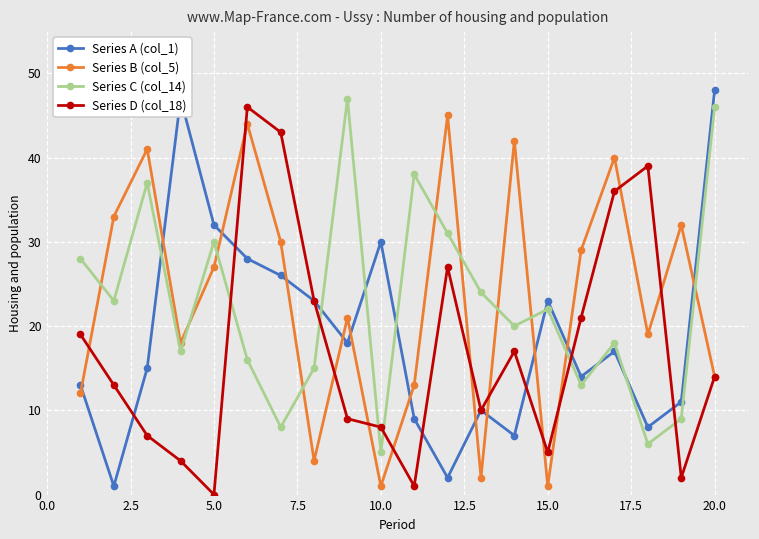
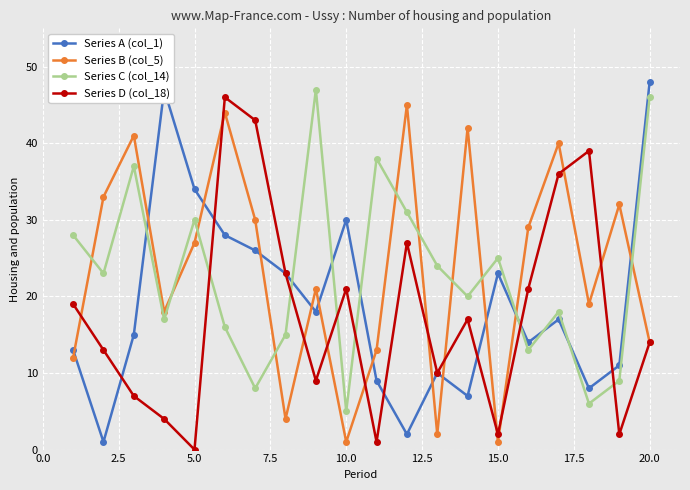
  {
    "Series A (col_1)": {
-     "5.0": 32,
+     "5.0": 34,
      "10.0": 30,
      "15.0": 23,
      "20.0": 48
    },
    "Series B (col_5)": {
      "5.0": 27,
      "10.0": 1,
      "15.0": 1
    },
    "Series C (col_14)": {
      "5.0": 30,
      "10.0": 5,
-     "15.0": 22,
+     "15.0": 25,
      "20.0": 46
    },
    "Series D (col_18)": {
      "5.0": 0,
-     "10.0": 8,
-     "15.0": 5
+     "10.0": 21,
+     "15.0": 2
    }
  }
